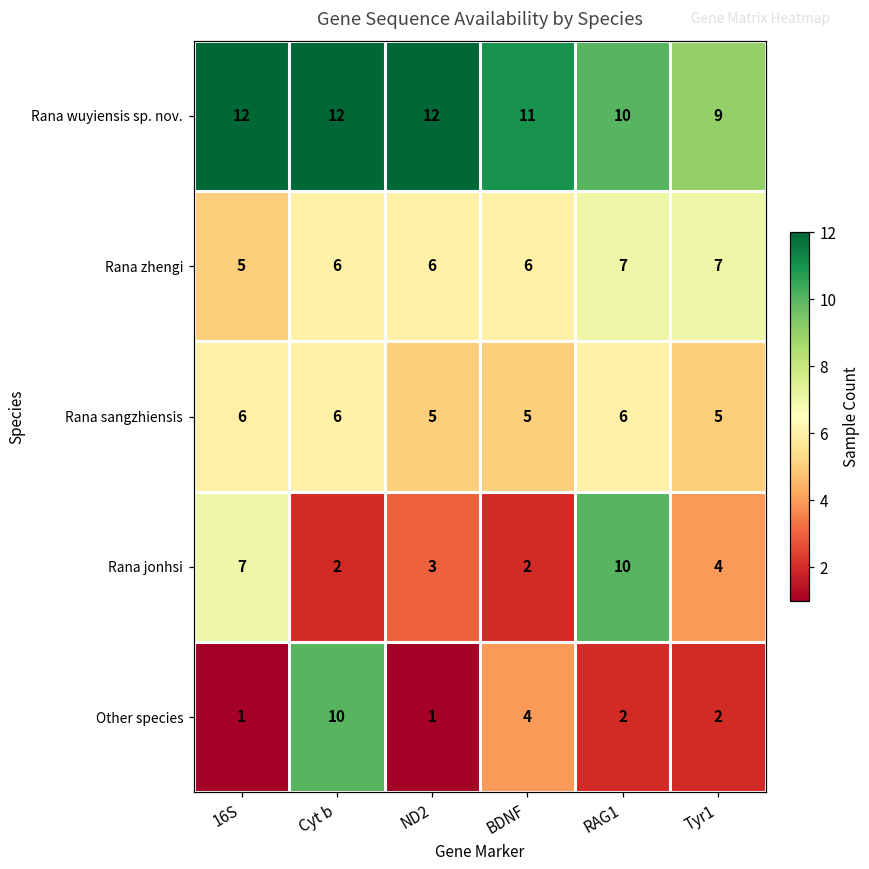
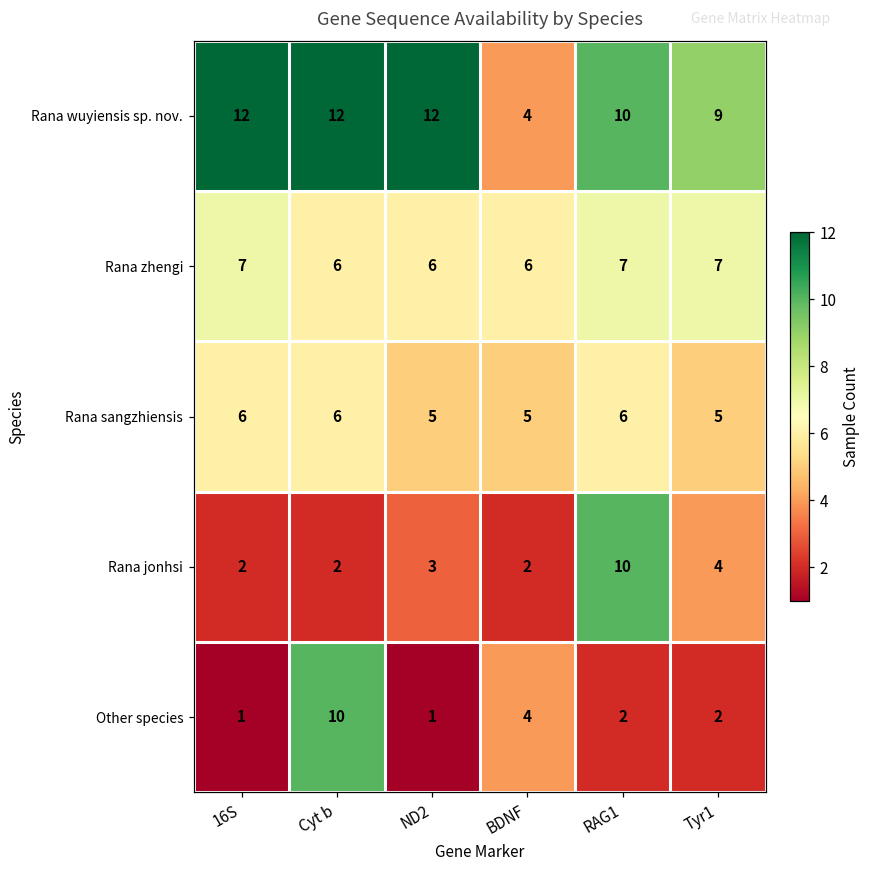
  {
    "Rana wuyiensis sp. nov.": {
      "16S": 12,
      "Cyt b": 12,
      "ND2": 12,
-     "BDNF": 11,
+     "BDNF": 4,
      "RAG1": 10,
      "Tyr1": 9
    },
    "Rana zhengi": {
-     "16S": 5,
+     "16S": 7,
      "Cyt b": 6,
      "ND2": 6,
      "BDNF": 6,
      "RAG1": 7,
      "Tyr1": 7
    },
    "Rana sangzhiensis": {
      "16S": 6,
      "Cyt b": 6,
      "ND2": 5,
      "BDNF": 5,
      "RAG1": 6,
      "Tyr1": 5
    },
    "Rana jonhsi": {
-     "16S": 7,
+     "16S": 2,
      "Cyt b": 2,
      "ND2": 3,
      "BDNF": 2,
      "RAG1": 10,
      "Tyr1": 4
    },
    "Other species": {
      "16S": 1,
      "Cyt b": 10,
      "ND2": 1,
      "BDNF": 4,
      "RAG1": 2,
      "Tyr1": 2
    }
  }
